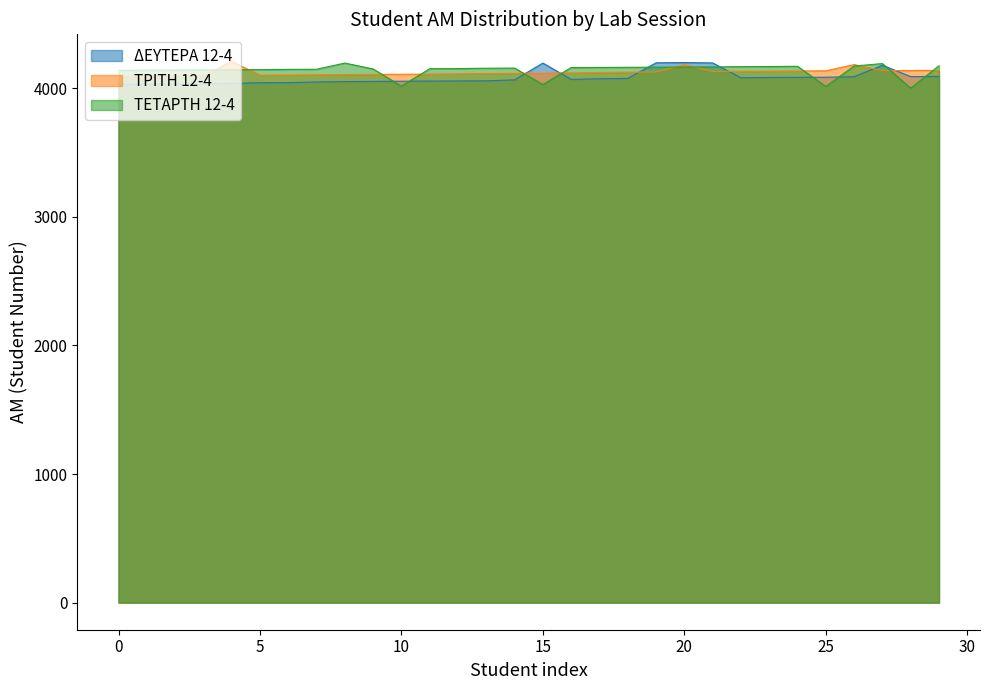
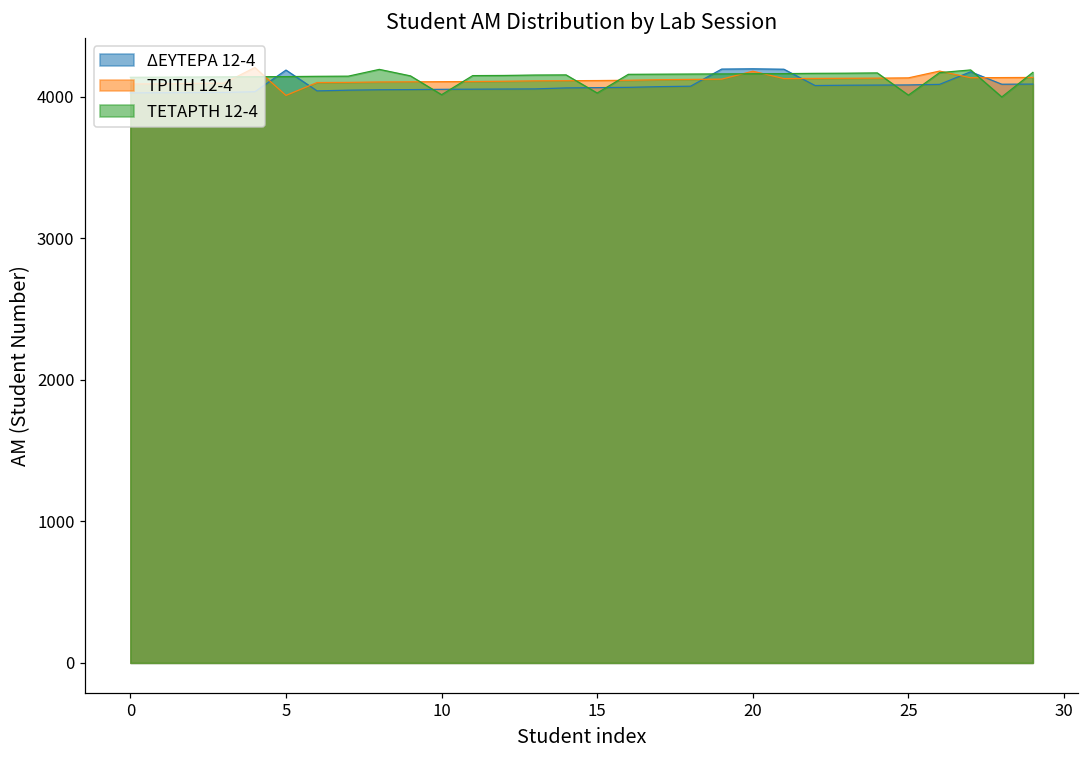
  {
    "ΔΕΥΤΕΡΑ 12-4": {
-     "5": 4040,
+     "5": 4190,
      "10": 4050,
-     "15": 4200,
+     "15": 4070,
      "25": 4090
    },
    "ΤΡΙΤΗ 12-4": {
-     "5": 4100,
+     "5": 4010,
      "10": 4110,
      "15": 4120,
      "25": 4140
    },
    "ΤΕΤΑΡΤΗ 12-4": {
      "5": 4140,
      "10": 4020,
      "15": 4030,
      "25": 4010
    }
  }
